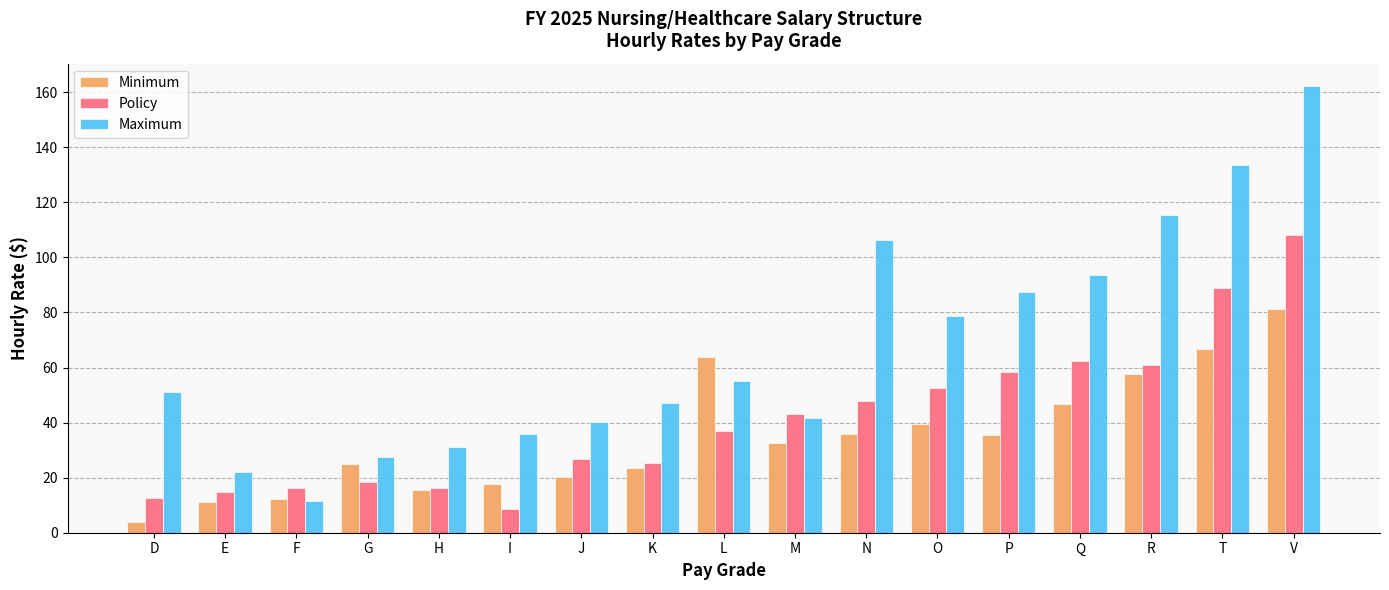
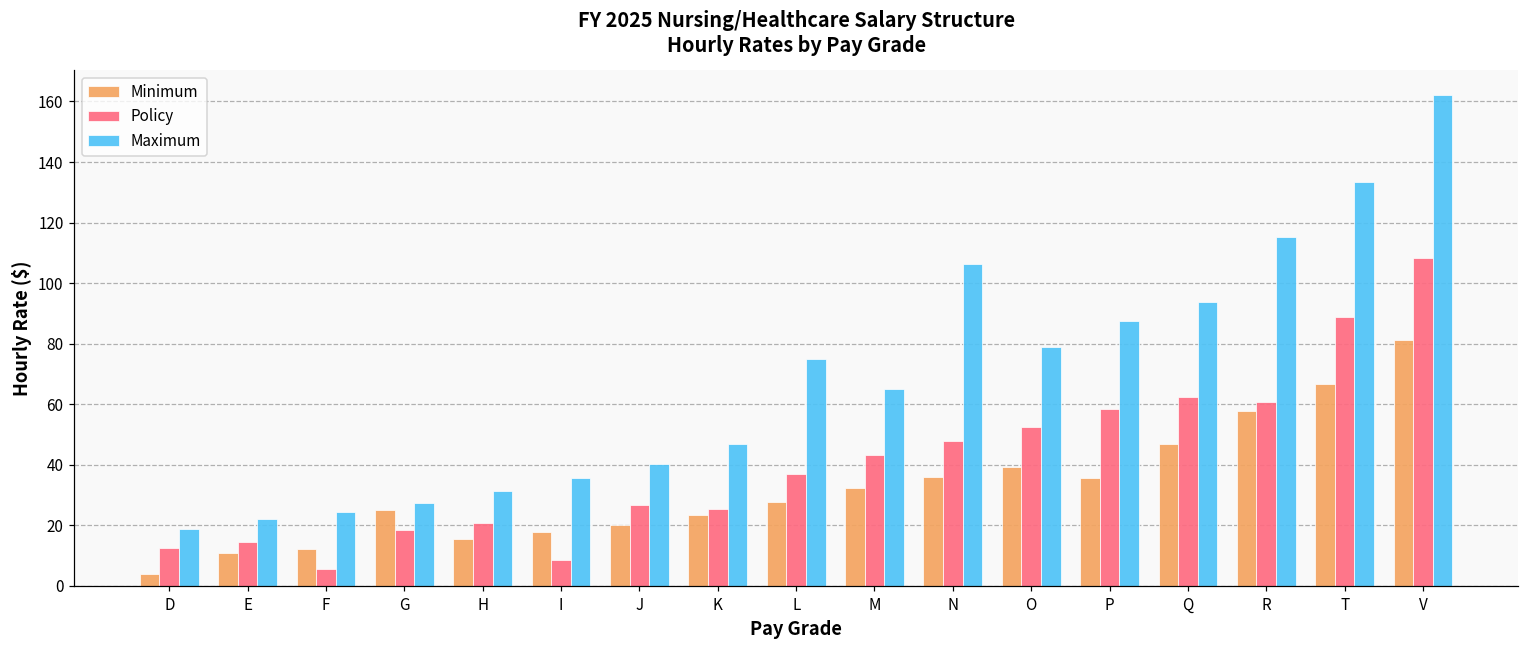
  {
    "Minimum": {
      "D": 4,
      "E": 11,
      "F": 12,
      "G": 25,
      "H": 16,
      "I": 18,
      "J": 20,
      "K": 24,
-     "L": 64,
+     "L": 28,
      "M": 32,
      "N": 36,
      "O": 39,
      "P": 36,
      "Q": 47,
      "R": 58,
      "T": 67,
      "V": 81
    },
    "Policy": {
      "D": 13,
      "E": 15,
-     "F": 16,
+     "F": 6,
      "G": 18,
-     "H": 16,
+     "H": 21,
      "I": 9,
      "J": 27,
      "K": 25,
      "L": 37,
      "M": 43,
      "N": 48,
      "O": 53,
      "P": 58,
      "Q": 63,
      "R": 61,
      "T": 89,
      "V": 108
    },
    "Maximum": {
-     "D": 51,
+     "D": 19,
      "E": 22,
-     "F": 12,
+     "F": 25,
      "G": 28,
      "H": 31,
      "I": 36,
      "J": 40,
      "K": 47,
-     "L": 55,
-     "M": 42,
+     "L": 75,
+     "M": 65,
      "N": 106,
      "O": 79,
      "P": 87,
      "Q": 94,
      "R": 115,
      "T": 133,
      "V": 162
    }
  }
